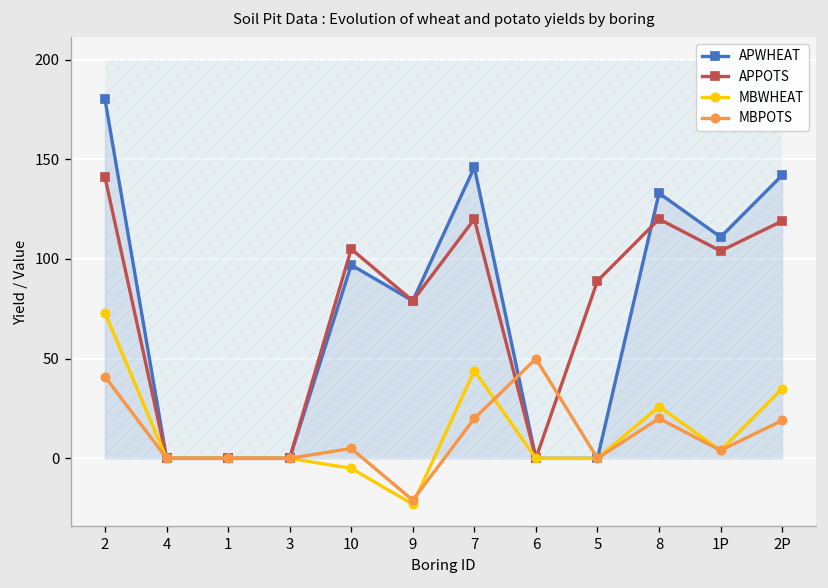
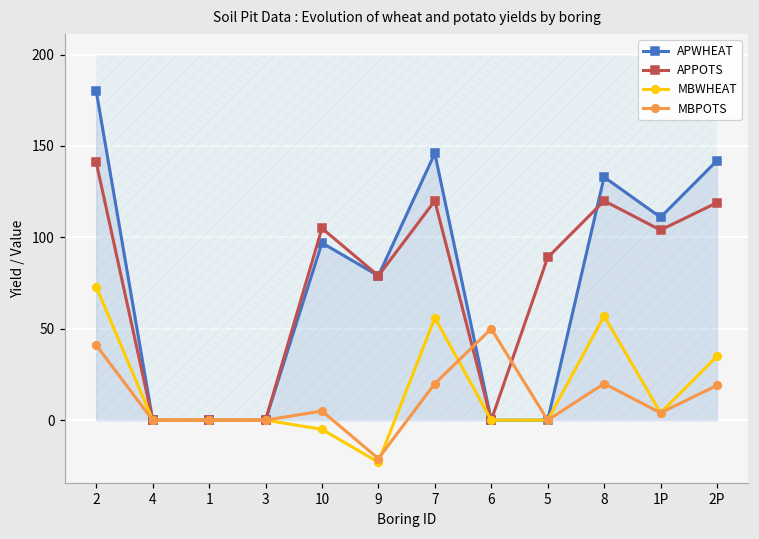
  {
    "APWHEAT": {
      "2": 180,
      "10": 97,
      "7": 146,
      "8": 133,
      "1P": 111,
      "2P": 142
    },
    "APPOTS": {
      "2": 141,
      "10": 105,
      "7": 120,
      "5": 89,
      "8": 120,
      "1P": 104,
      "2P": 119
    },
    "MBWHEAT": {
      "2": 73,
      "10": -5,
      "9": -23,
-     "7": 44,
-     "8": 26,
+     "7": 56,
+     "8": 57,
      "2P": 35
    },
    "MBPOTS": {
      "2": 41,
      "10": 5,
      "9": -21,
      "7": 20,
      "6": 50,
      "8": 20,
      "2P": 19
    }
  }
